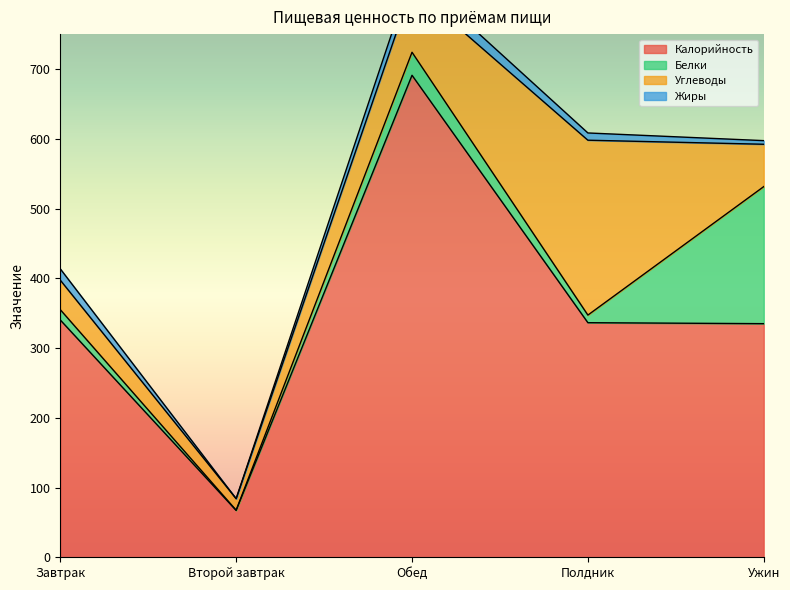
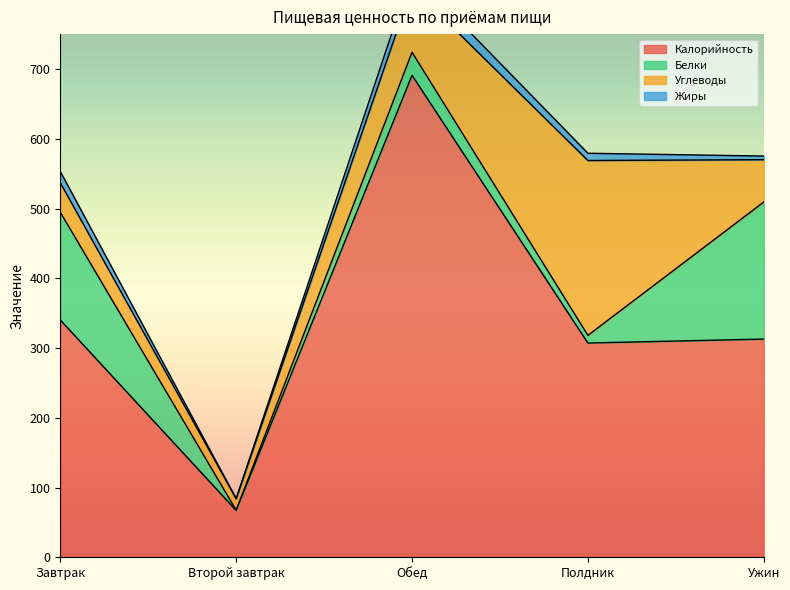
  {
    "Калорийность": {
      "Завтрак": 340,
      "Обед": 690,
-     "Полдник": 340,
-     "Ужин": 330
+     "Полдник": 310,
+     "Ужин": 310
    },
    "Белки": {
-     "Завтрак": 10,
+     "Завтрак": 150,
      "Обед": 30,
      "Полдник": 10,
      "Ужин": 200
    },
    "Углеводы": {
      "Завтрак": 40,
      "Полдник": 250,
      "Ужин": 60
    },
    "Жиры": {
      "Завтрак": 20,
      "Полдник": 10,
      "Ужин": 10
    }
  }
